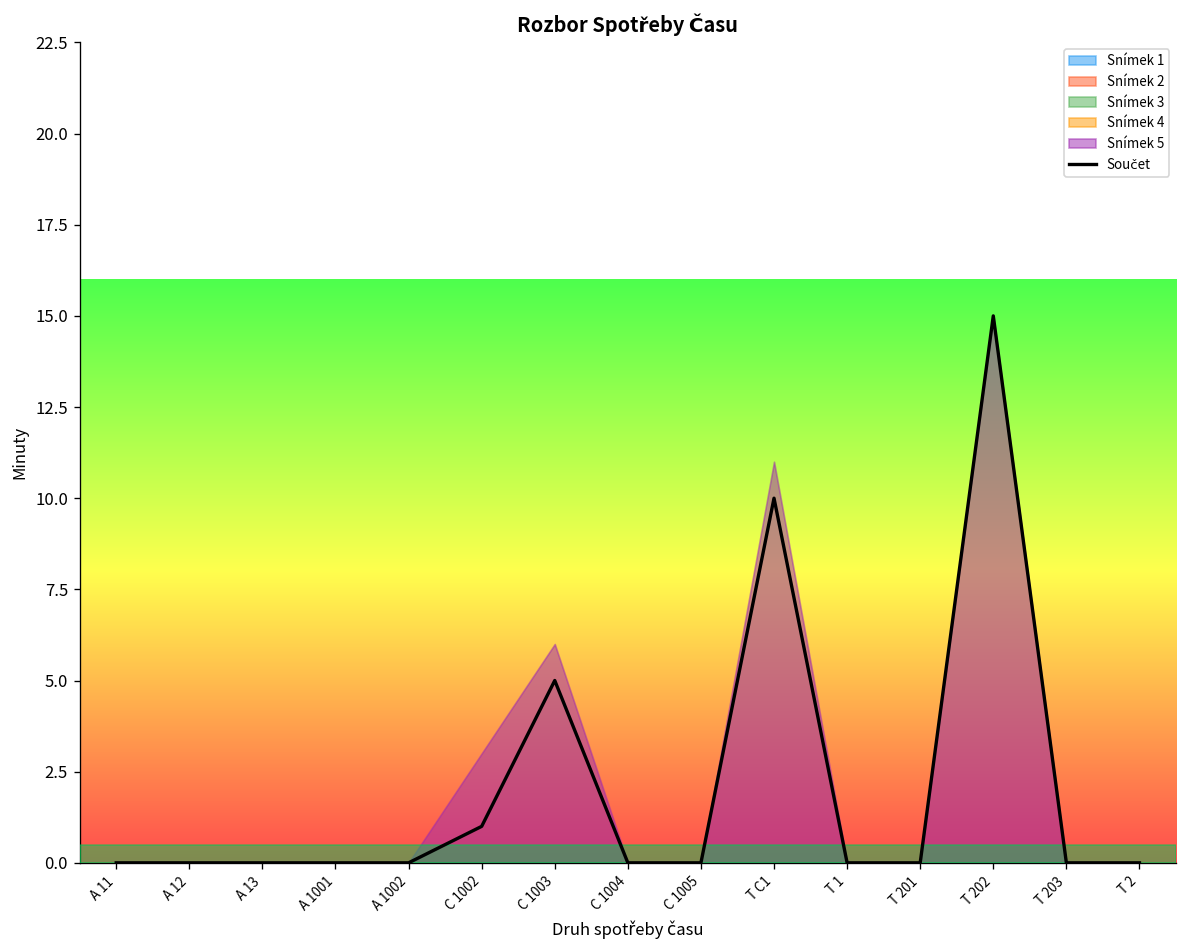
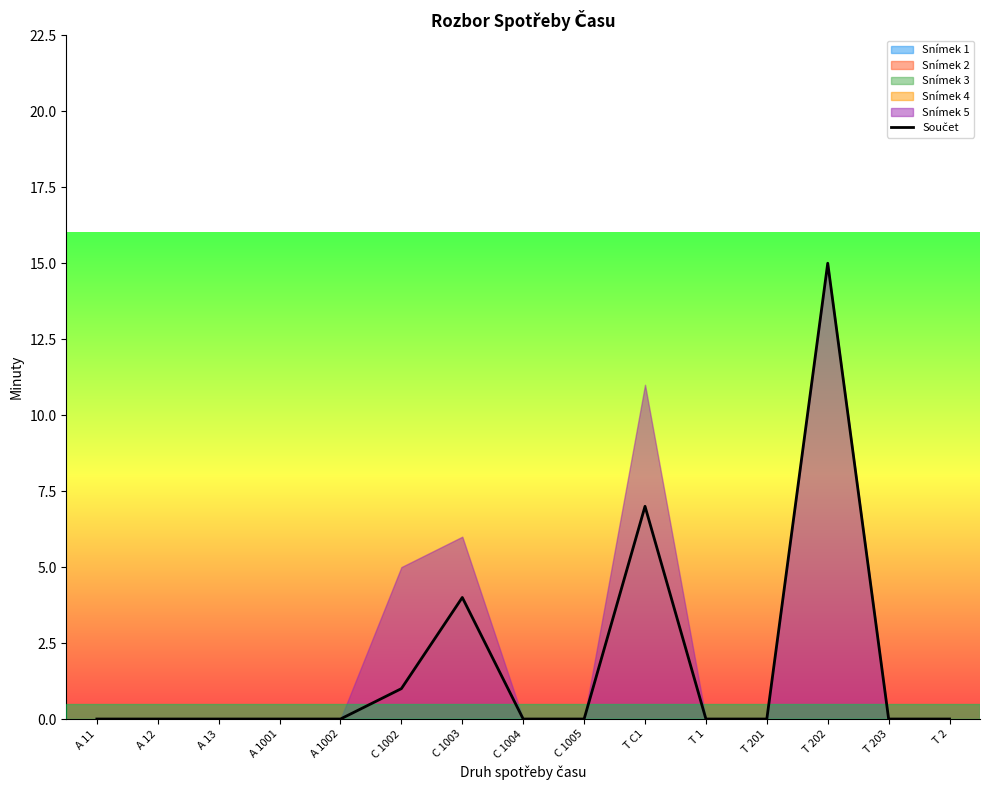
  {
    "Součet": {
      "C 1002": 1,
-     "C 1003": 5,
-     "T C1": 10
+     "C 1003": 4,
+     "T C1": 7
    },
    "Snímek 5": {
-     "C 1002": 3,
+     "C 1002": 5,
      "C 1003": 6,
      "T C1": 11
    }
  }
